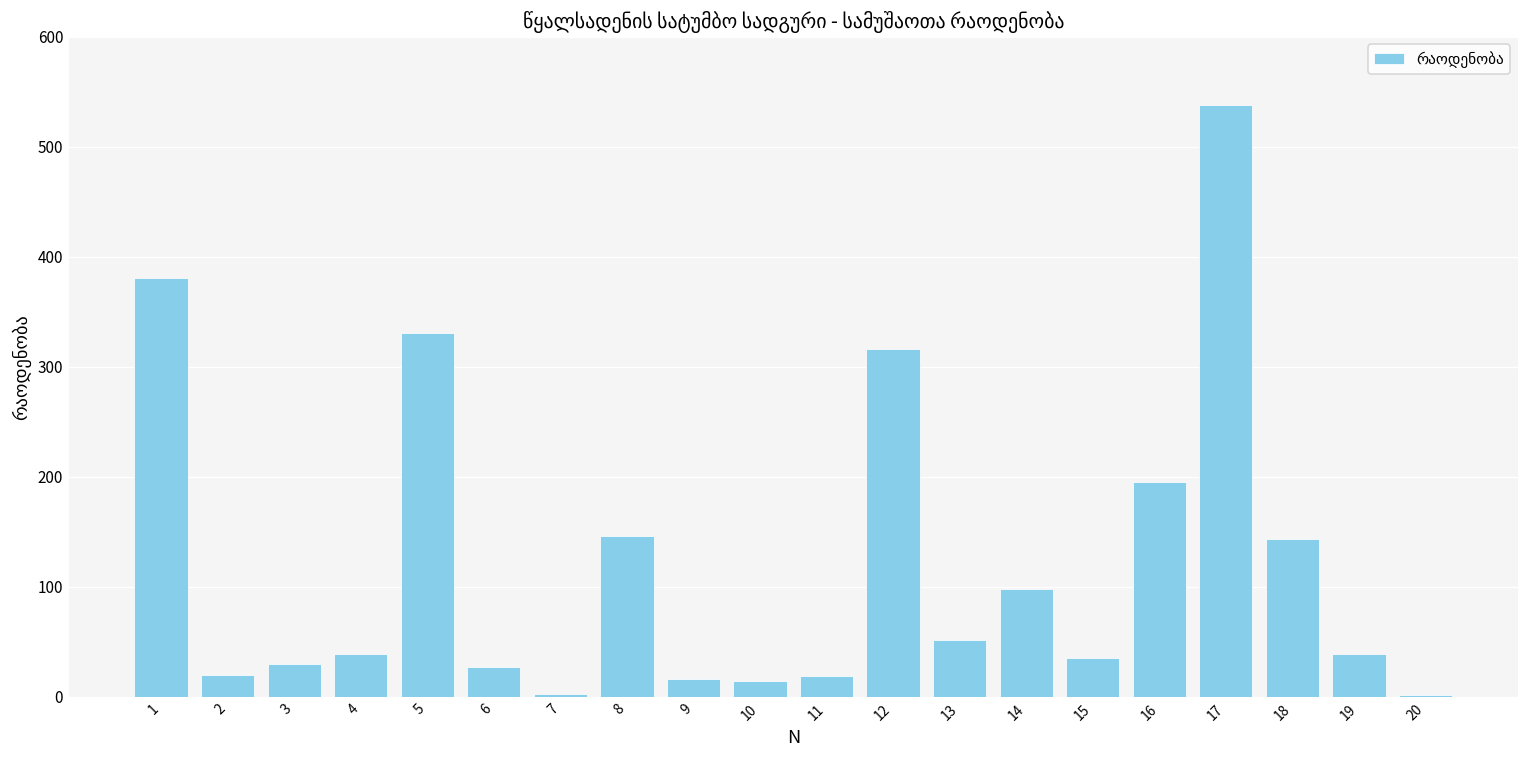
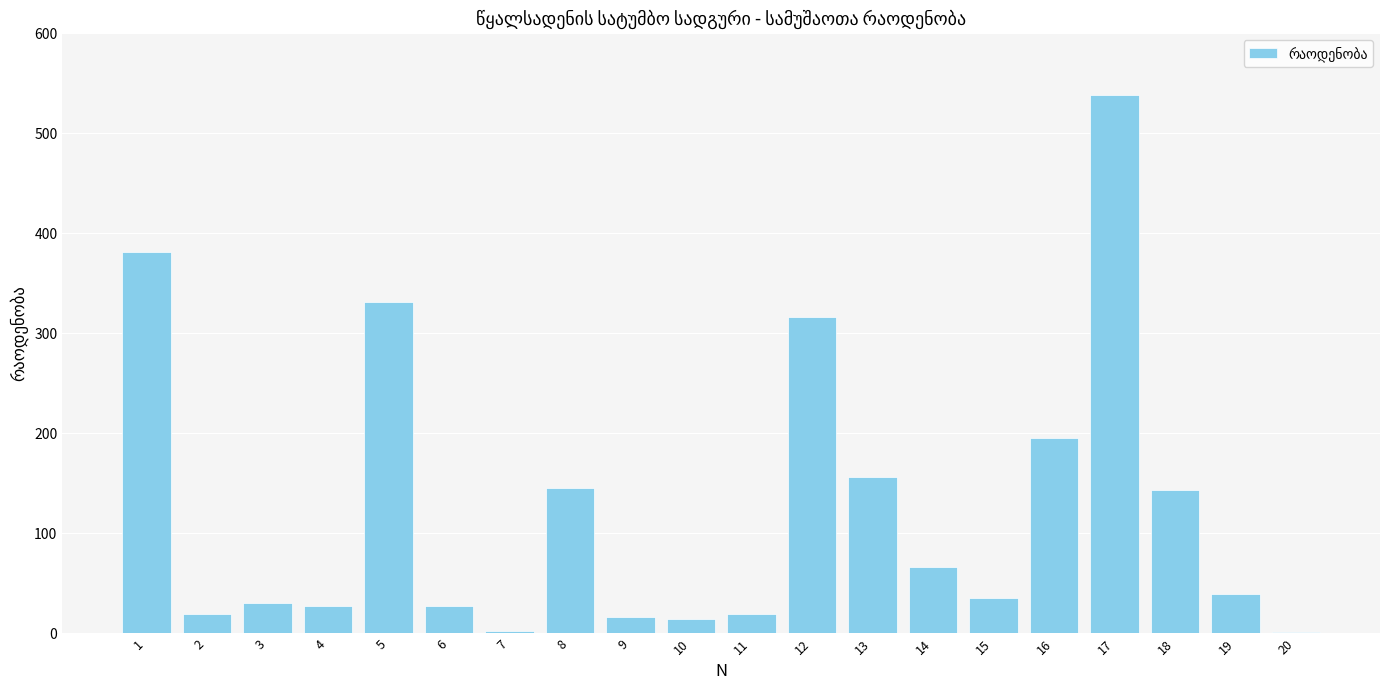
  {
    "1": 380,
    "2": 20,
    "3": 30,
-   "4": 40,
+   "4": 30,
    "5": 330,
    "6": 30,
    "7": 0,
    "8": 150,
    "9": 20,
    "10": 10,
    "11": 20,
    "12": 320,
-   "13": 50,
-   "14": 100,
+   "13": 160,
+   "14": 70,
    "15": 40,
    "16": 200,
    "17": 540,
    "18": 140,
    "19": 40
  }
